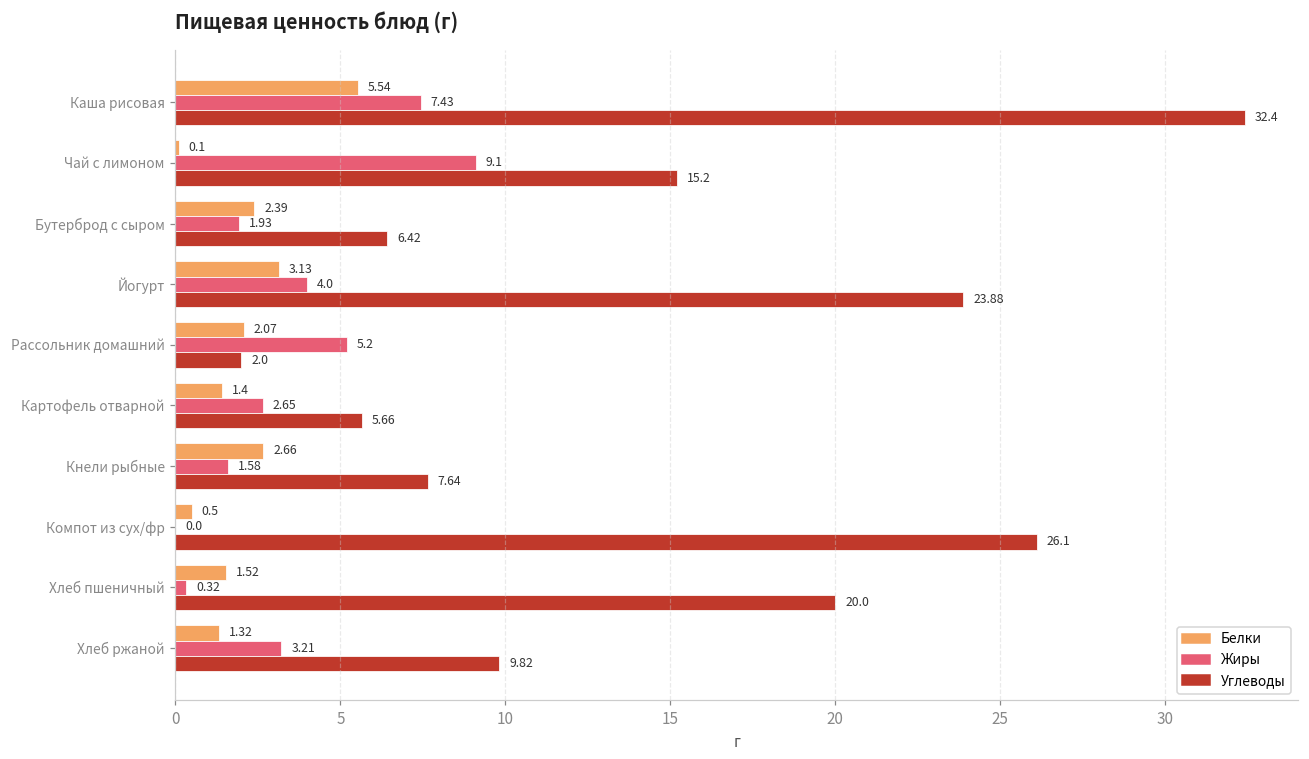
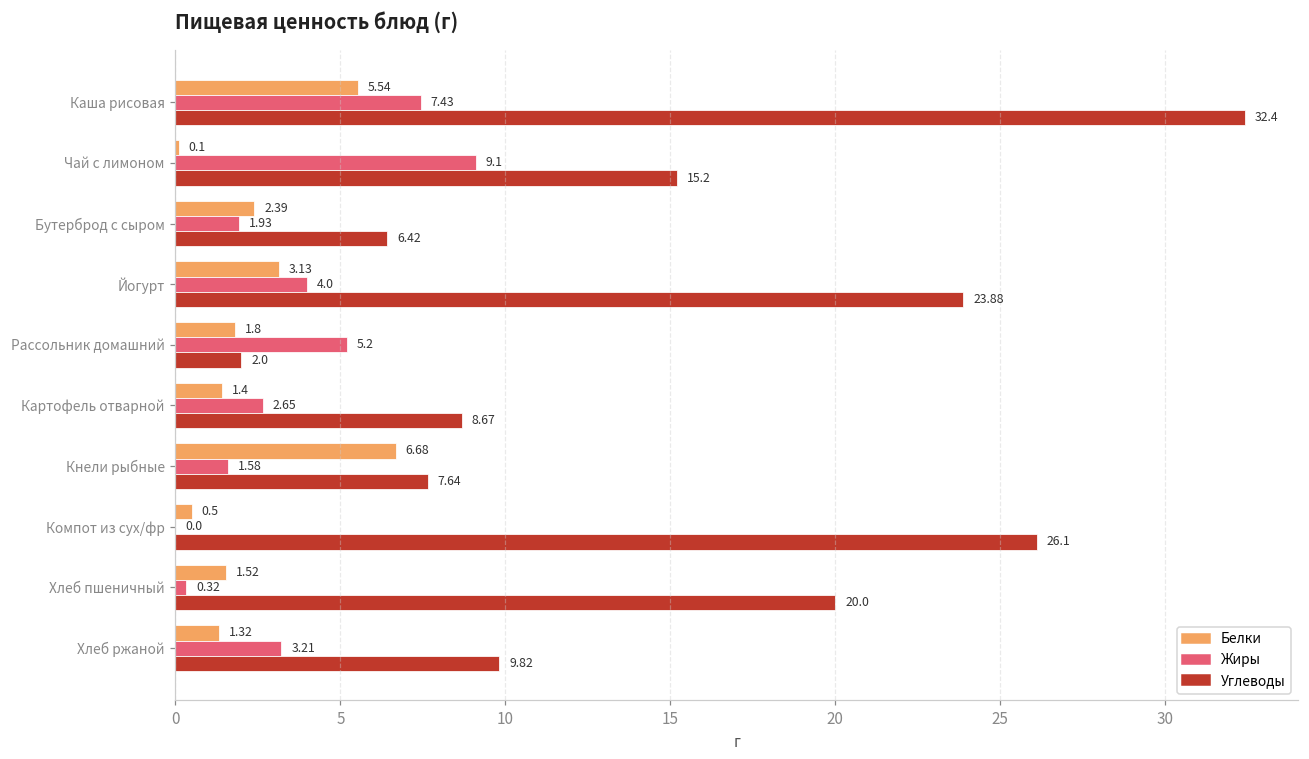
  {
    "Белки": {
      "Каша рисовая": 5.54,
      "Чай с лимоном": 0.1,
      "Бутерброд с сыром": 2.39,
      "Йогурт": 3.13,
-     "Рассольник домашний": 2.07,
+     "Рассольник домашний": 1.8,
      "Картофель отварной": 1.4,
-     "Кнели рыбные": 2.66,
+     "Кнели рыбные": 6.68,
      "Компот из сух/фр": 0.5,
      "Хлеб пшеничный": 1.52,
      "Хлеб ржаной": 1.32
    },
    "Жиры": {
      "Каша рисовая": 7.43,
      "Чай с лимоном": 9.1,
      "Бутерброд с сыром": 1.93,
      "Йогурт": 4.0,
      "Рассольник домашний": 5.2,
      "Картофель отварной": 2.65,
      "Кнели рыбные": 1.58,
      "Компот из сух/фр": 0.0,
      "Хлеб пшеничный": 0.32,
      "Хлеб ржаной": 3.21
    },
    "Углеводы": {
      "Каша рисовая": 32.4,
      "Чай с лимоном": 15.2,
      "Бутерброд с сыром": 6.42,
      "Йогурт": 23.88,
      "Рассольник домашний": 2.0,
-     "Картофель отварной": 5.66,
+     "Картофель отварной": 8.67,
      "Кнели рыбные": 7.64,
      "Компот из сух/фр": 26.1,
      "Хлеб пшеничный": 20.0,
      "Хлеб ржаной": 9.82
    }
  }
